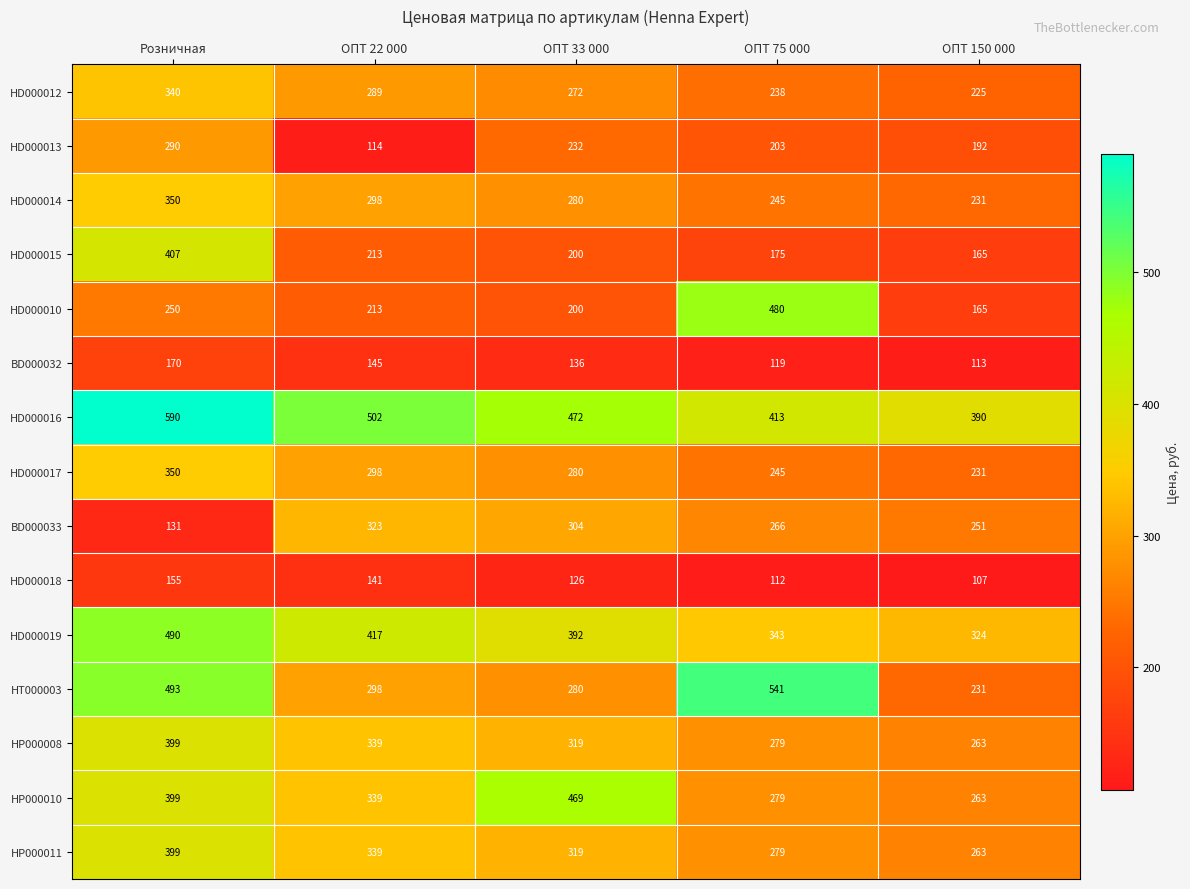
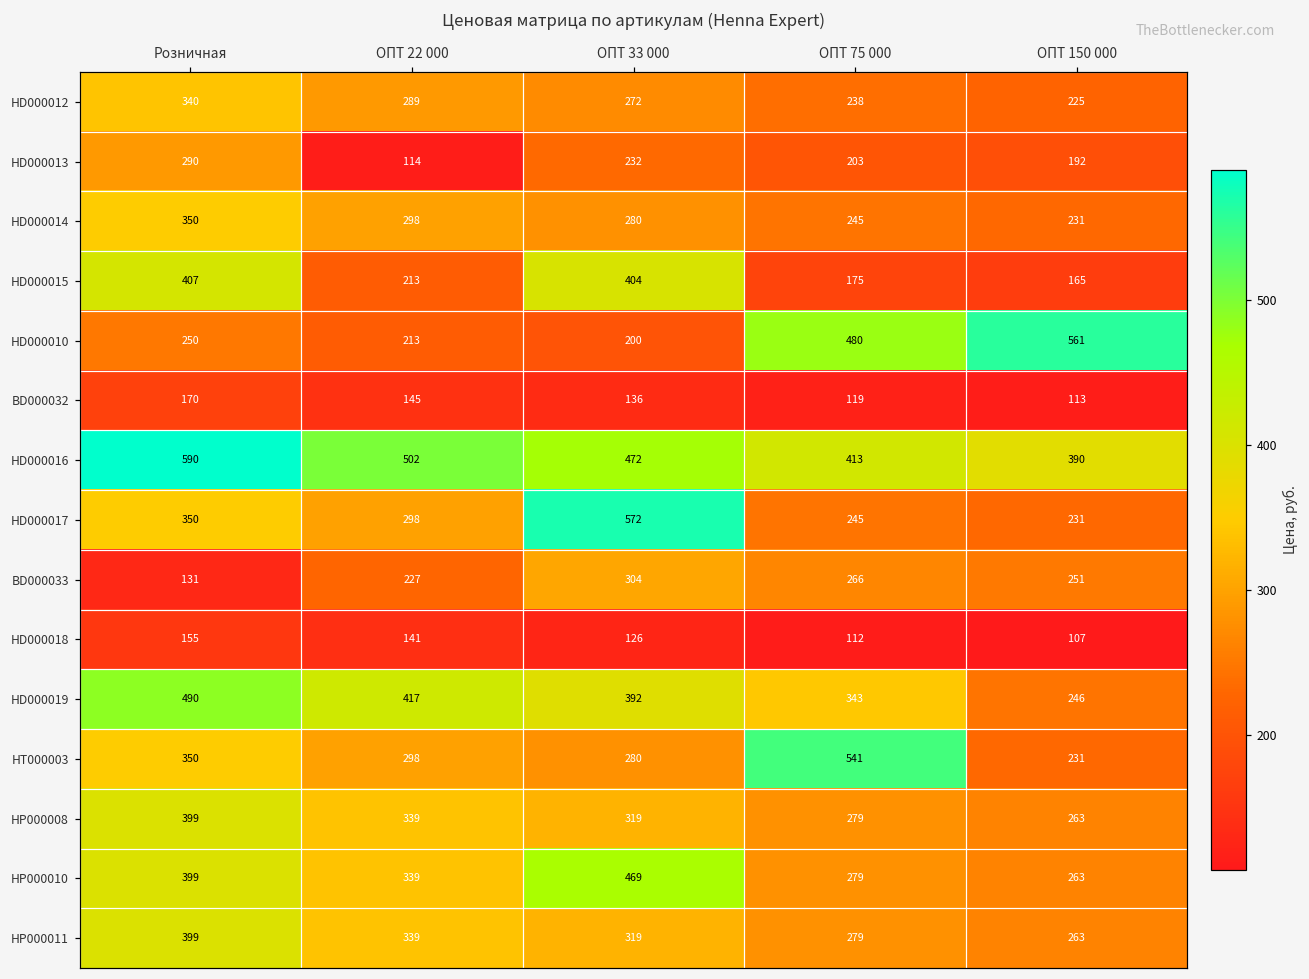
  {
    "HD000012": {
      "Розничная": 340,
      "ОПТ 22 000": 289,
      "ОПТ 33 000": 272,
      "ОПТ 75 000": 238,
      "ОПТ 150 000": 225
    },
    "HD000013": {
      "Розничная": 290,
      "ОПТ 22 000": 114,
      "ОПТ 33 000": 232,
      "ОПТ 75 000": 203,
      "ОПТ 150 000": 192
    },
    "HD000014": {
      "Розничная": 350,
      "ОПТ 22 000": 298,
      "ОПТ 33 000": 280,
      "ОПТ 75 000": 245,
      "ОПТ 150 000": 231
    },
    "HD000015": {
      "Розничная": 407,
      "ОПТ 22 000": 213,
-     "ОПТ 33 000": 200,
+     "ОПТ 33 000": 404,
      "ОПТ 75 000": 175,
      "ОПТ 150 000": 165
    },
    "HD000010": {
      "Розничная": 250,
      "ОПТ 22 000": 213,
      "ОПТ 33 000": 200,
      "ОПТ 75 000": 480,
-     "ОПТ 150 000": 165
+     "ОПТ 150 000": 561
    },
    "BD000032": {
      "Розничная": 170,
      "ОПТ 22 000": 145,
      "ОПТ 33 000": 136,
      "ОПТ 75 000": 119,
      "ОПТ 150 000": 113
    },
    "HD000016": {
      "Розничная": 590,
      "ОПТ 22 000": 502,
      "ОПТ 33 000": 472,
      "ОПТ 75 000": 413,
      "ОПТ 150 000": 390
    },
    "HD000017": {
      "Розничная": 350,
      "ОПТ 22 000": 298,
-     "ОПТ 33 000": 280,
+     "ОПТ 33 000": 572,
      "ОПТ 75 000": 245,
      "ОПТ 150 000": 231
    },
    "BD000033": {
      "Розничная": 131,
-     "ОПТ 22 000": 323,
+     "ОПТ 22 000": 227,
      "ОПТ 33 000": 304,
      "ОПТ 75 000": 266,
      "ОПТ 150 000": 251
    },
    "HD000018": {
      "Розничная": 155,
      "ОПТ 22 000": 141,
      "ОПТ 33 000": 126,
      "ОПТ 75 000": 112,
      "ОПТ 150 000": 107
    },
    "HD000019": {
      "Розничная": 490,
      "ОПТ 22 000": 417,
      "ОПТ 33 000": 392,
      "ОПТ 75 000": 343,
-     "ОПТ 150 000": 324
+     "ОПТ 150 000": 246
    },
    "HT000003": {
-     "Розничная": 493,
+     "Розничная": 350,
      "ОПТ 22 000": 298,
      "ОПТ 33 000": 280,
      "ОПТ 75 000": 541,
      "ОПТ 150 000": 231
    },
    "HP000008": {
      "Розничная": 399,
      "ОПТ 22 000": 339,
      "ОПТ 33 000": 319,
      "ОПТ 75 000": 279,
      "ОПТ 150 000": 263
    },
    "HP000010": {
      "Розничная": 399,
      "ОПТ 22 000": 339,
      "ОПТ 33 000": 469,
      "ОПТ 75 000": 279,
      "ОПТ 150 000": 263
    },
    "HP000011": {
      "Розничная": 399,
      "ОПТ 22 000": 339,
      "ОПТ 33 000": 319,
      "ОПТ 75 000": 279,
      "ОПТ 150 000": 263
    }
  }
